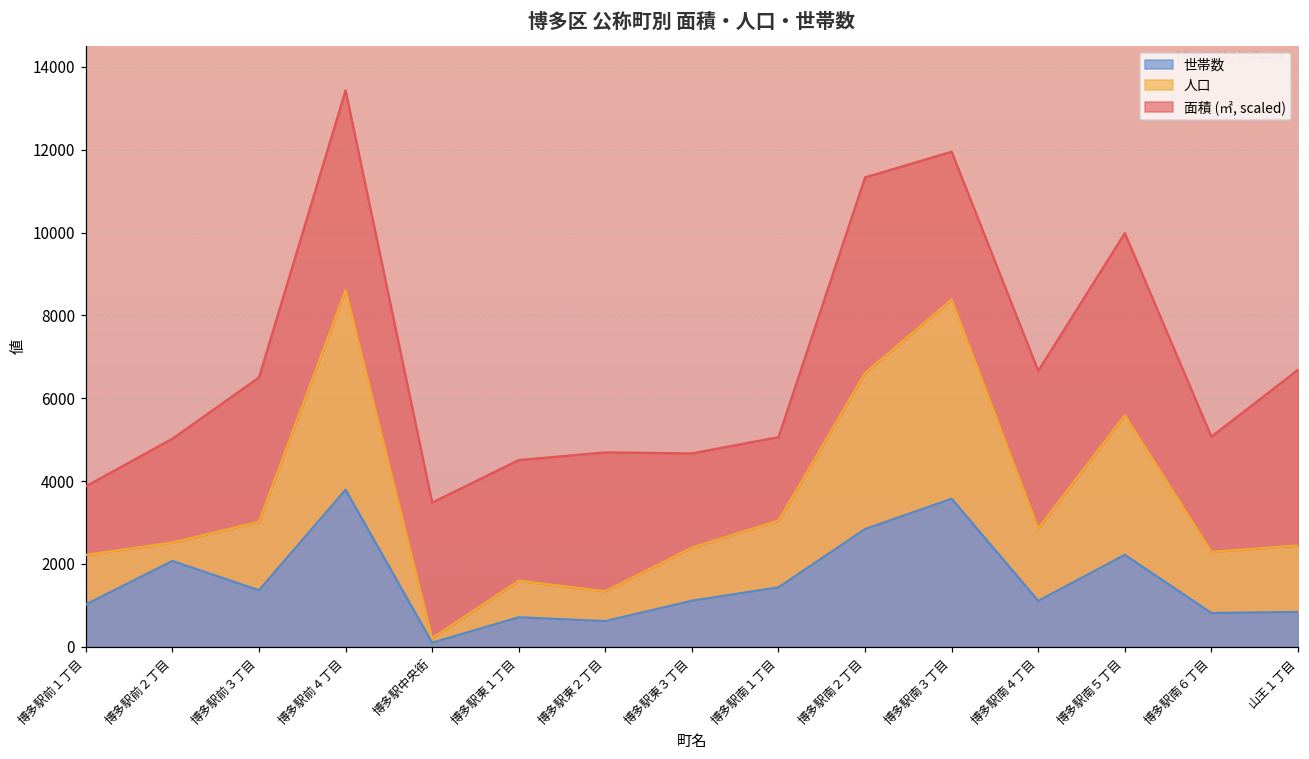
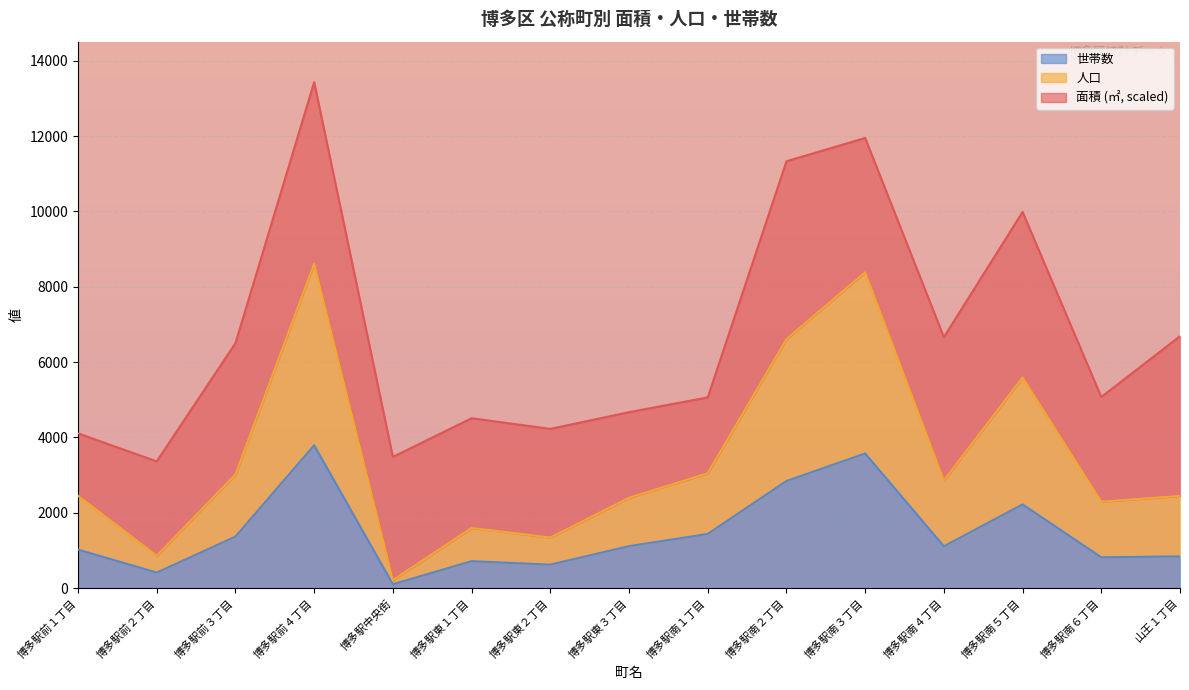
  {
    "世帯数": {
      "博多駅前１丁目": 1000,
-     "博多駅前２丁目": 2100,
+     "博多駅前２丁目": 400,
      "博多駅前３丁目": 1400,
      "博多駅前４丁目": 3800,
      "博多駅中央街": 100,
      "博多駅東１丁目": 700,
      "博多駅東２丁目": 600,
      "博多駅東３丁目": 1100,
      "博多駅南１丁目": 1400,
      "博多駅南２丁目": 2800,
      "博多駅南３丁目": 3600,
      "博多駅南４丁目": 1100,
      "博多駅南５丁目": 2200,
      "博多駅南６丁目": 800,
      "山王１丁目": 800
    },
    "人口": {
-     "博多駅前１丁目": 1200,
+     "博多駅前１丁目": 1400,
      "博多駅前２丁目": 400,
      "博多駅前３丁目": 1700,
      "博多駅前４丁目": 4800,
      "博多駅中央街": 100,
      "博多駅東１丁目": 900,
      "博多駅東２丁目": 700,
      "博多駅東３丁目": 1300,
      "博多駅南１丁目": 1600,
      "博多駅南２丁目": 3800,
      "博多駅南３丁目": 4800,
      "博多駅南４丁目": 1800,
      "博多駅南５丁目": 3400,
      "博多駅南６丁目": 1500,
      "山王１丁目": 1600
    },
    "面積 (㎡, scaled)": {
      "博多駅前１丁目": 1700,
      "博多駅前２丁目": 2500,
      "博多駅前３丁目": 3500,
      "博多駅前４丁目": 4800,
      "博多駅中央街": 3300,
      "博多駅東１丁目": 2900,
-     "博多駅東２丁目": 3400,
+     "博多駅東２丁目": 2900,
      "博多駅東３丁目": 2300,
      "博多駅南１丁目": 2000,
      "博多駅南２丁目": 4700,
      "博多駅南３丁目": 3600,
      "博多駅南４丁目": 3800,
      "博多駅南５丁目": 4400,
      "博多駅南６丁目": 2800,
      "山王１丁目": 4200
    }
  }
